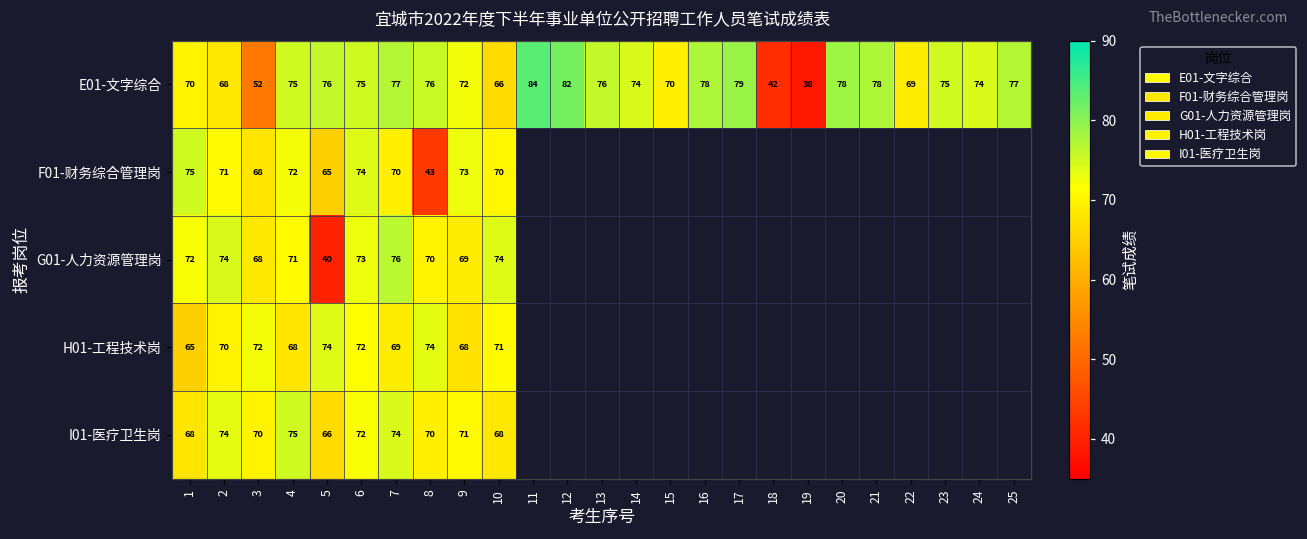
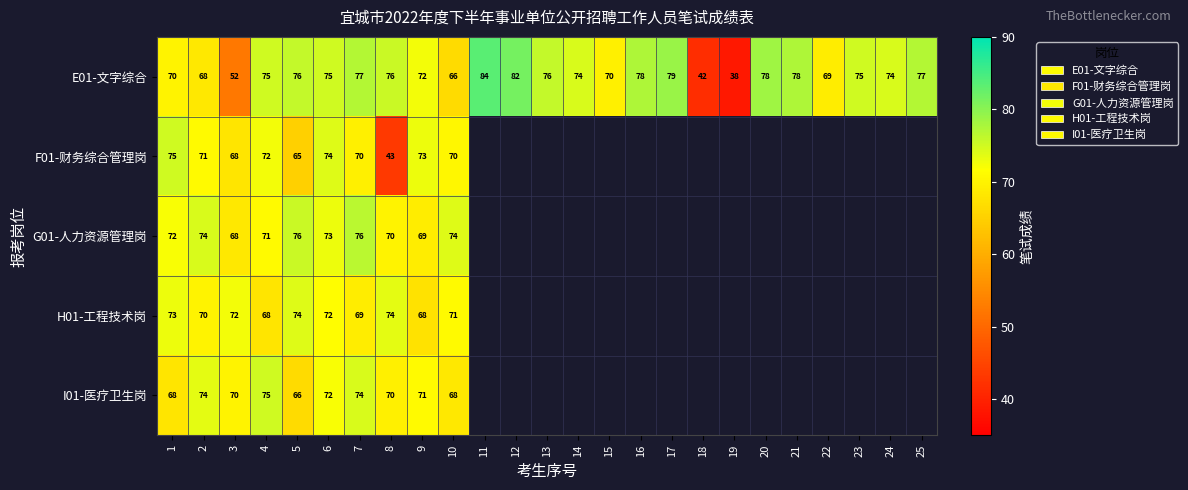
  {
    "E01-文字综合": {
      "1": 70,
      "2": 68,
      "3": 52,
      "4": 75,
      "5": 76,
      "6": 75,
      "7": 77,
      "8": 76,
      "9": 72,
      "10": 66,
      "11": 84,
      "12": 82,
      "13": 76,
      "14": 74,
      "15": 70,
      "16": 78,
      "17": 79,
      "18": 42,
      "19": 38,
      "20": 78,
      "21": 78,
      "22": 69,
      "23": 75,
      "24": 74,
      "25": 77
    },
    "F01-财务综合管理岗": {
      "1": 75,
      "2": 71,
      "3": 68,
      "4": 72,
      "5": 65,
      "6": 74,
      "7": 70,
      "8": 43,
      "9": 73,
      "10": 70
    },
    "G01-人力资源管理岗": {
      "1": 72,
      "2": 74,
      "3": 68,
      "4": 71,
-     "5": 40,
+     "5": 76,
      "6": 73,
      "7": 76,
      "8": 70,
      "9": 69,
      "10": 74
    },
    "H01-工程技术岗": {
-     "1": 65,
+     "1": 73,
      "2": 70,
      "3": 72,
      "4": 68,
      "5": 74,
      "6": 72,
      "7": 69,
      "8": 74,
      "9": 68,
      "10": 71
    },
    "I01-医疗卫生岗": {
      "1": 68,
      "2": 74,
      "3": 70,
      "4": 75,
      "5": 66,
      "6": 72,
      "7": 74,
      "8": 70,
      "9": 71,
      "10": 68
    }
  }
